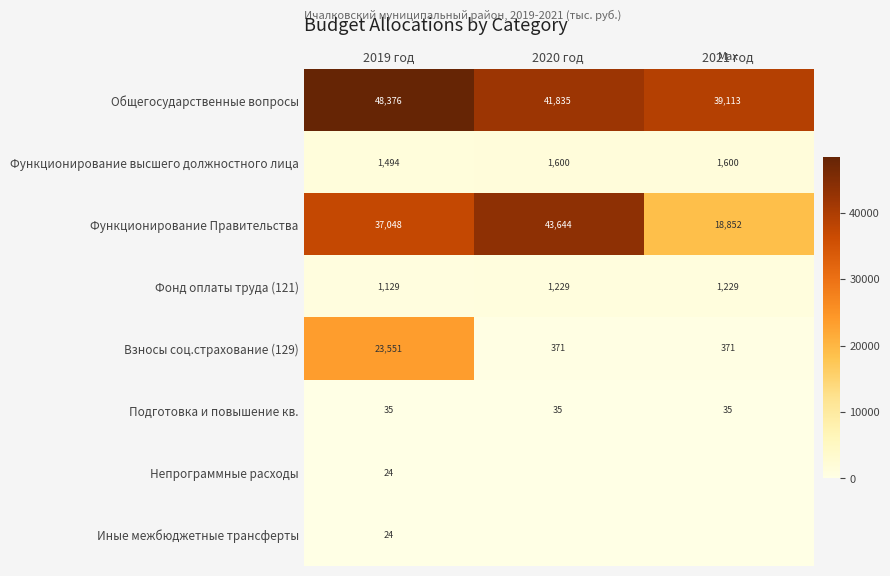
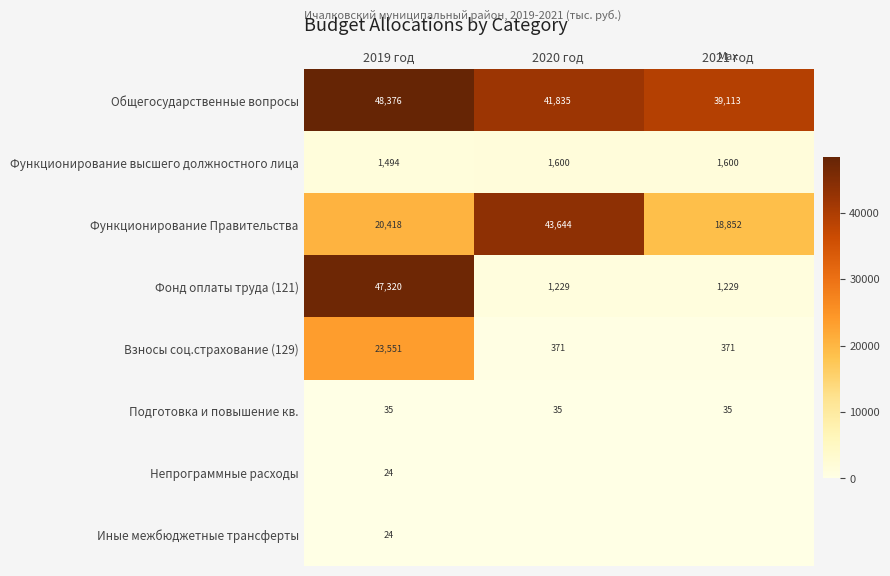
  {
    "Общегосударственные вопросы": {
      "2019 год": "48,376",
      "2020 год": "41,835",
      "2021 год": "39,113"
    },
    "Функционирование высшего должностного лица": {
      "2019 год": "1,494",
      "2020 год": "1,600",
      "2021 год": "1,600"
    },
    "Функционирование Правительства": {
-     "2019 год": "37,048",
+     "2019 год": "20,418",
      "2020 год": "43,644",
      "2021 год": "18,852"
    },
    "Фонд оплаты труда (121)": {
-     "2019 год": "1,129",
+     "2019 год": "47,320",
      "2020 год": "1,229",
      "2021 год": "1,229"
    },
    "Взносы соц.страхование (129)": {
      "2019 год": "23,551",
      "2020 год": "371",
      "2021 год": "371"
    },
    "Подготовка и повышение кв.": {
      "2019 год": "35",
      "2020 год": "35",
      "2021 год": "35"
    },
    "Непрограммные расходы": {
      "2019 год": "24"
    },
    "Иные межбюджетные трансферты": {
      "2019 год": "24"
    }
  }
